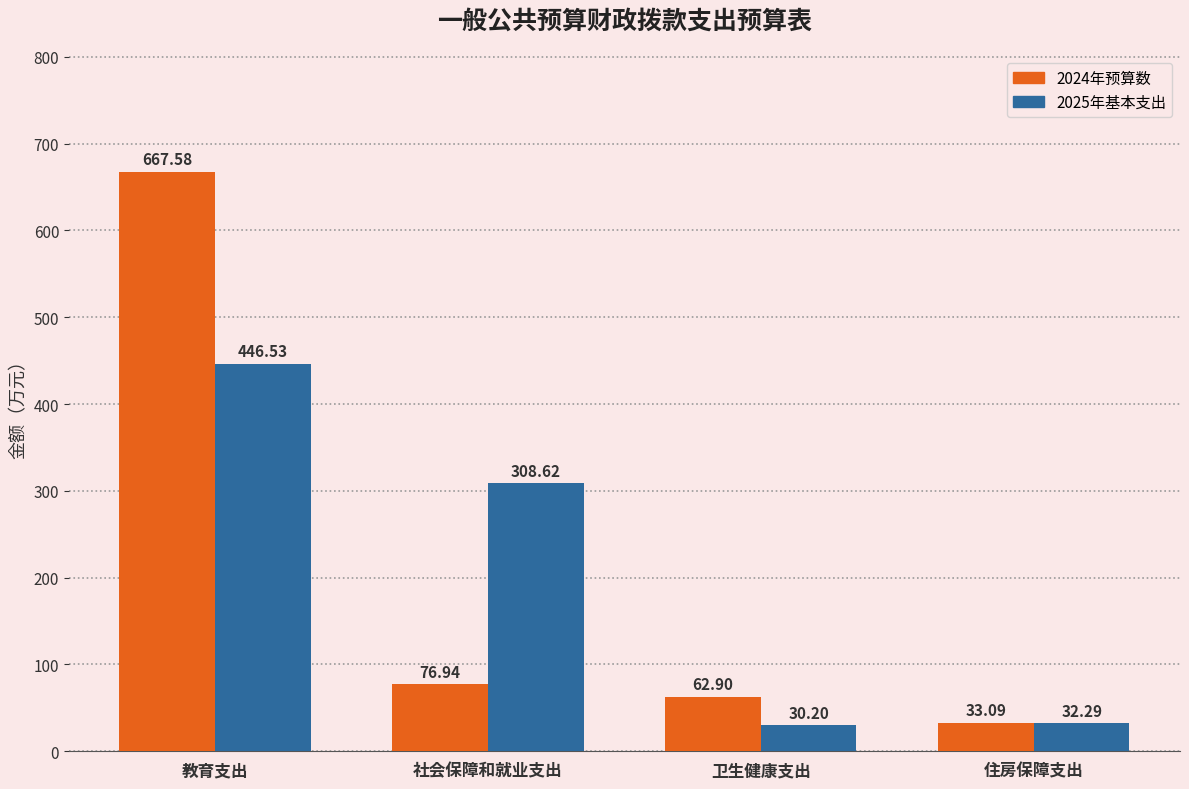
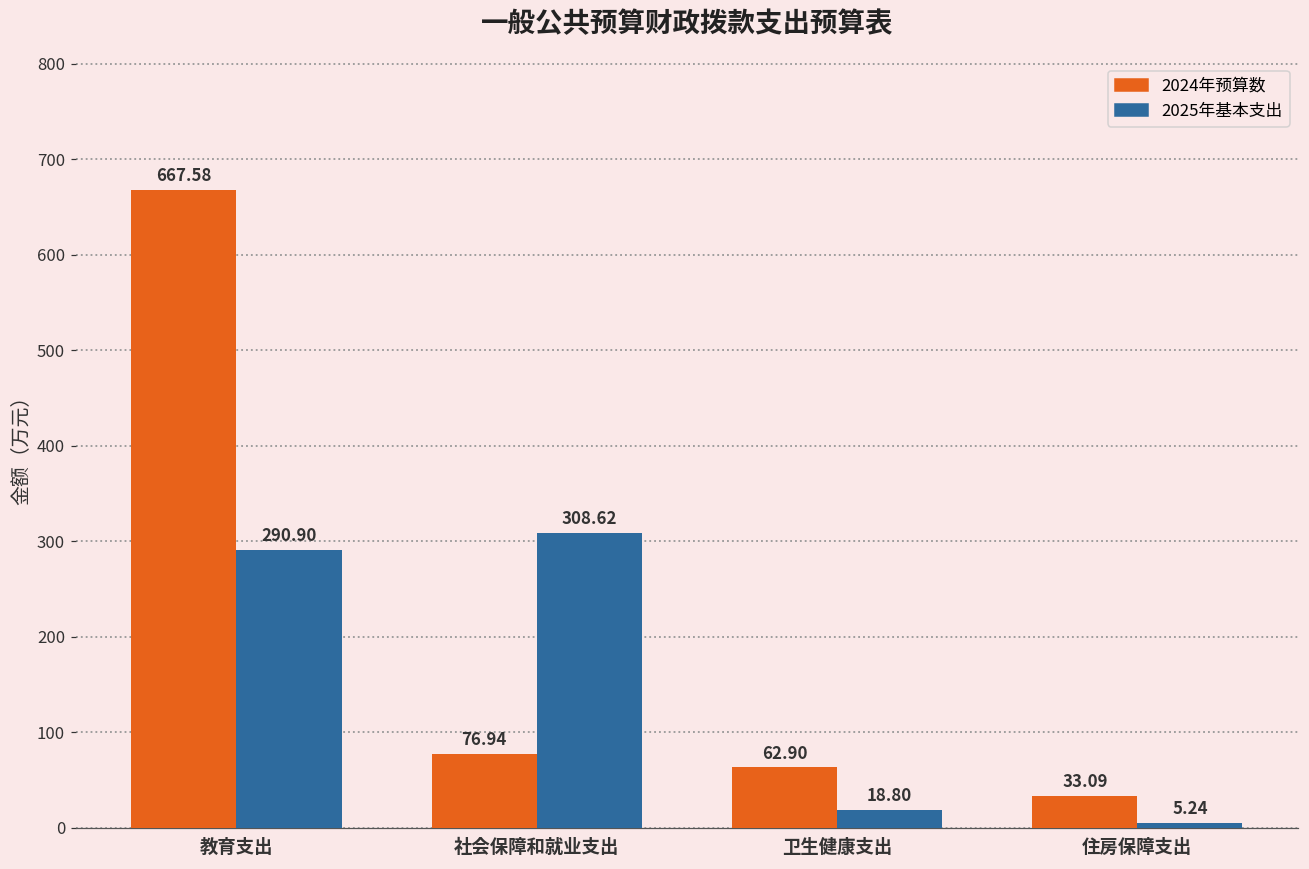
  {
    "2024年预算数": {
      "教育支出": 667.58,
      "社会保障和就业支出": 76.94,
      "卫生健康支出": 62.90,
      "住房保障支出": 33.09
    },
    "2025年基本支出": {
-     "教育支出": 446.53,
+     "教育支出": 290.90,
      "社会保障和就业支出": 308.62,
-     "卫生健康支出": 30.20,
-     "住房保障支出": 32.29
+     "卫生健康支出": 18.80,
+     "住房保障支出": 5.24
    }
  }
